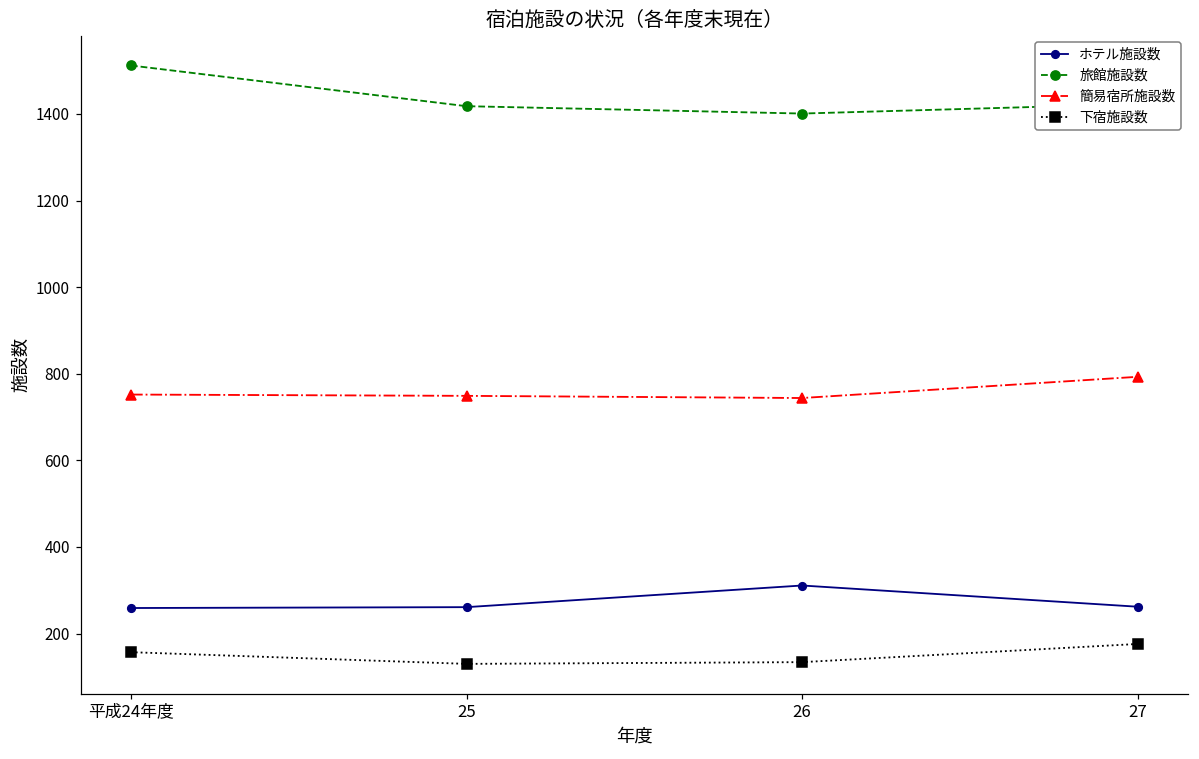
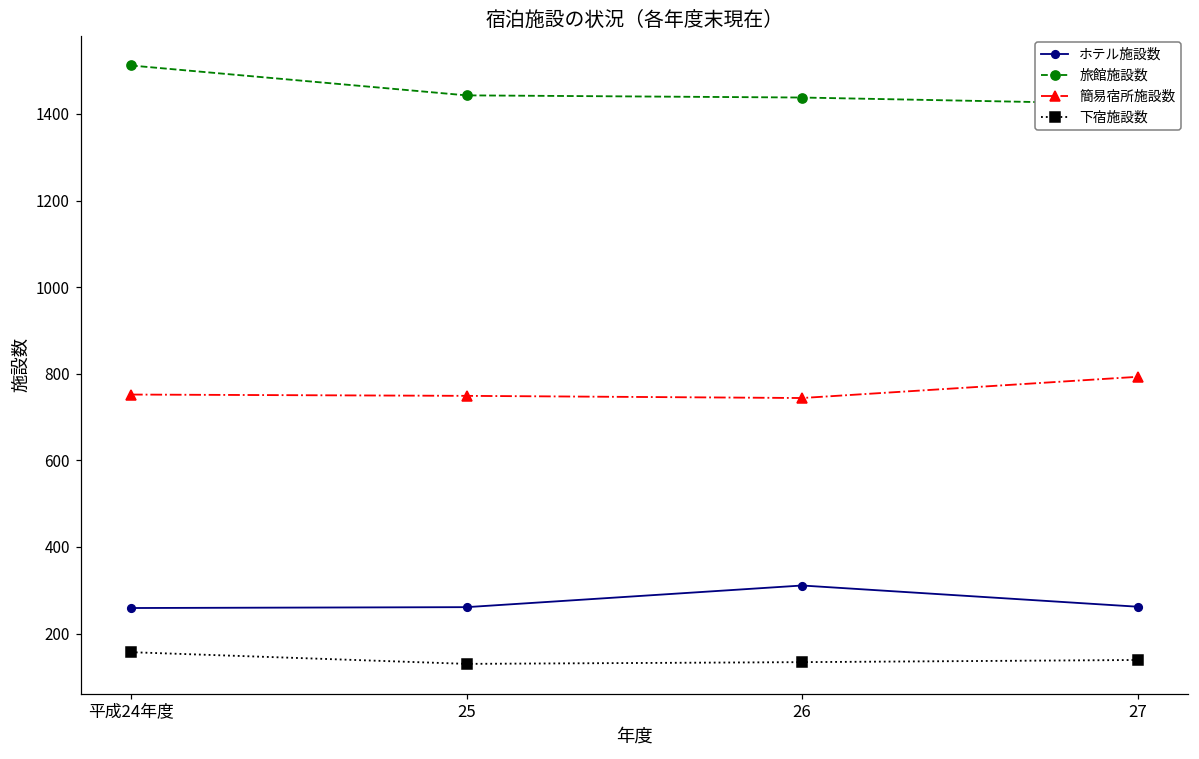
  {
    "ホテル施設数": {
      "平成24年度": 260,
      "25": 260,
      "26": 310,
      "27": 260
    },
    "旅館施設数": {
      "平成24年度": 1510,
-     "25": 1420,
-     "26": 1400
+     "25": 1440,
+     "26": 1440
    },
    "簡易宿所施設数": {
      "平成24年度": 750,
      "25": 750,
      "26": 740,
      "27": 790
    },
    "下宿施設数": {
      "平成24年度": 160,
      "25": 130,
      "26": 130,
-     "27": 180
+     "27": 140
    }
  }
